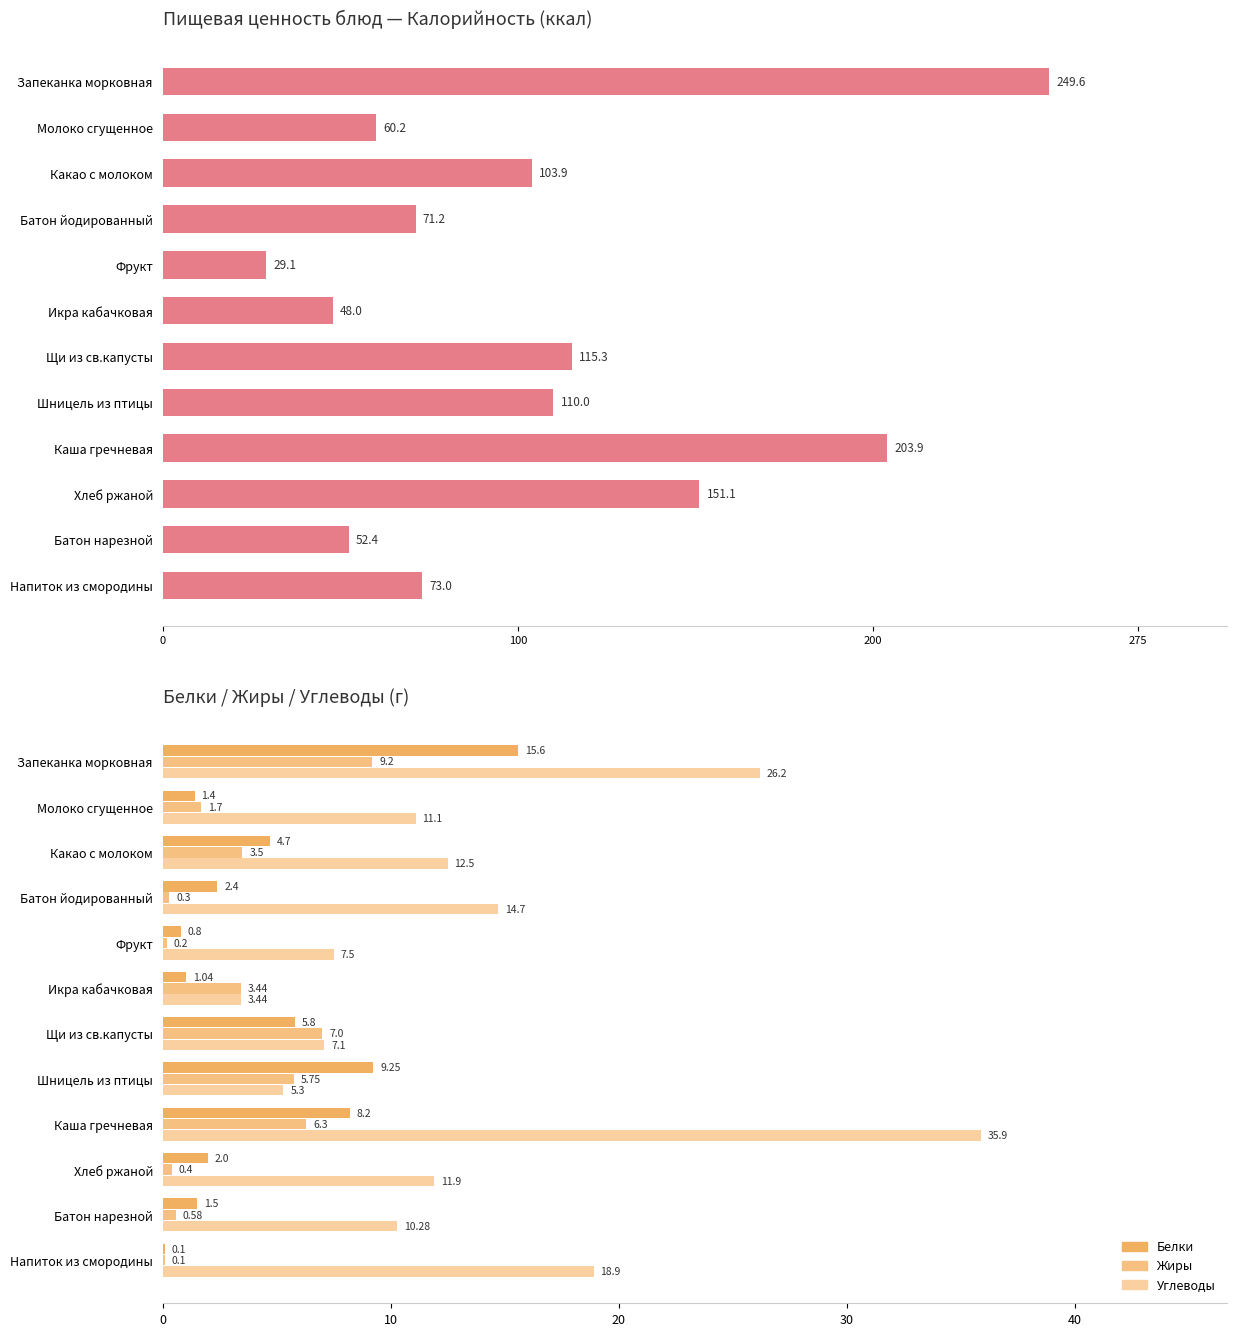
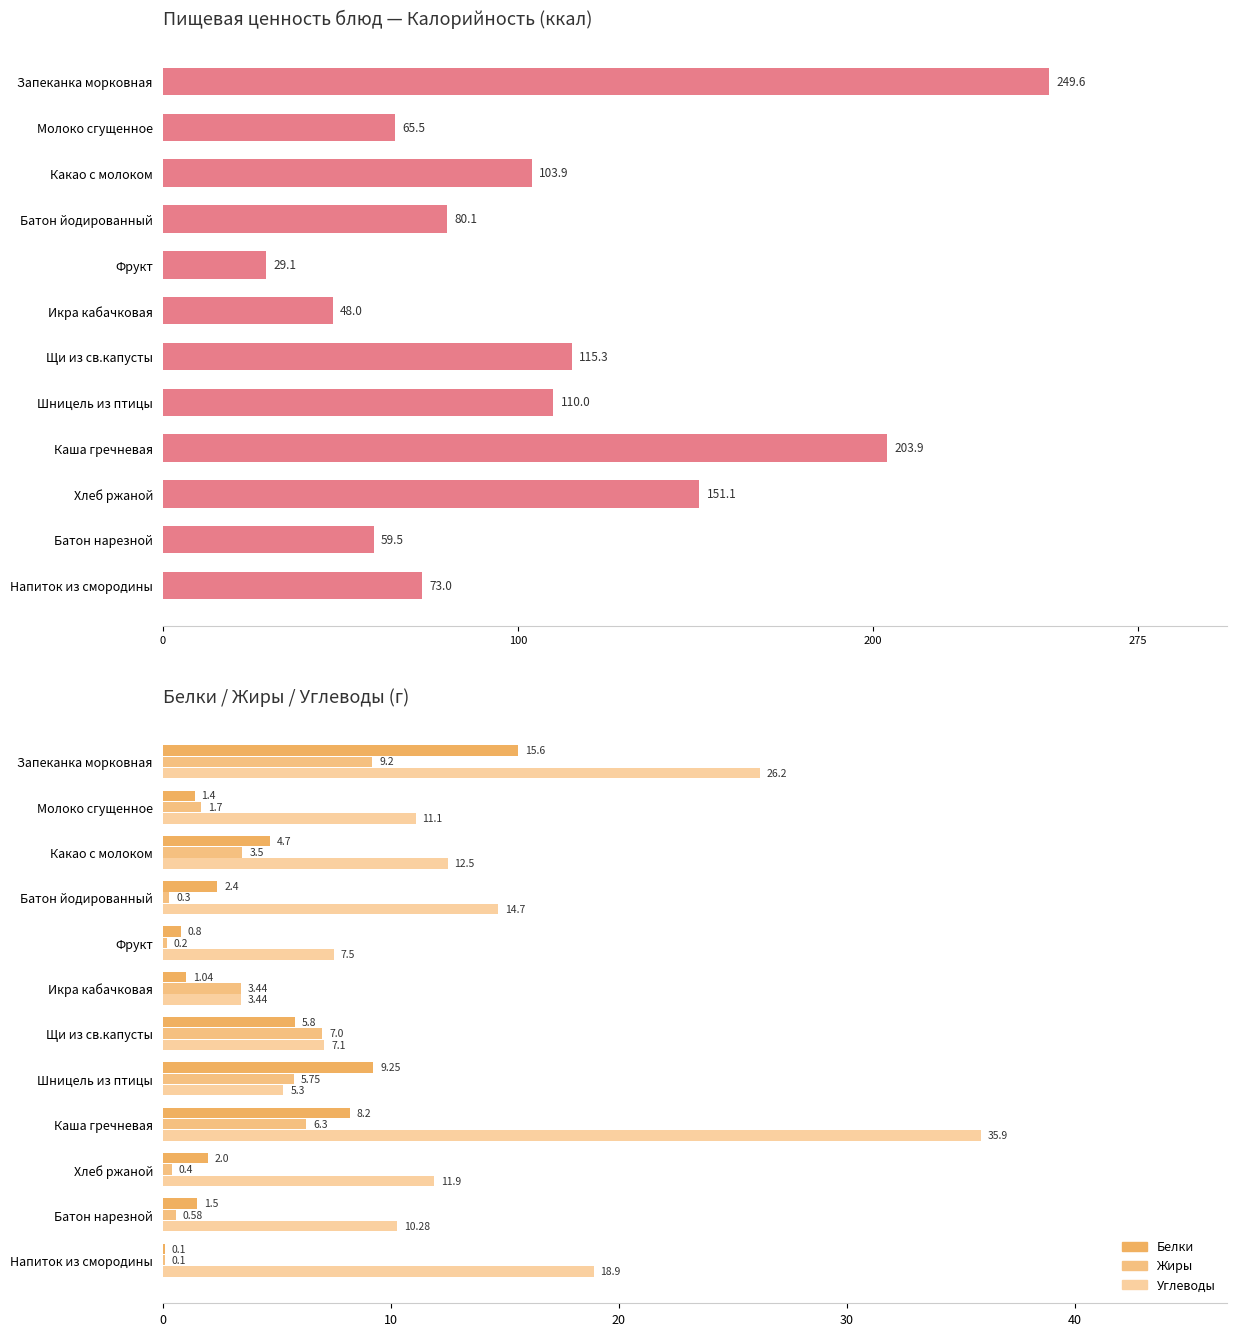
  {
    "Пищевая ценность блюд — Калорийность (ккал)": {
      "Запеканка морковная": 249.6,
-     "Молоко сгущенное": 60.2,
+     "Молоко сгущенное": 65.5,
      "Какао с молоком": 103.9,
-     "Батон йодированный": 71.2,
+     "Батон йодированный": 80.1,
      "Фрукт": 29.1,
      "Икра кабачковая": 48.0,
      "Щи из св.капусты": 115.3,
      "Шницель из птицы": 110.0,
      "Каша гречневая": 203.9,
      "Хлеб ржаной": 151.1,
-     "Батон нарезной": 52.4,
+     "Батон нарезной": 59.5,
      "Напиток из смородины": 73.0
    }
  }
